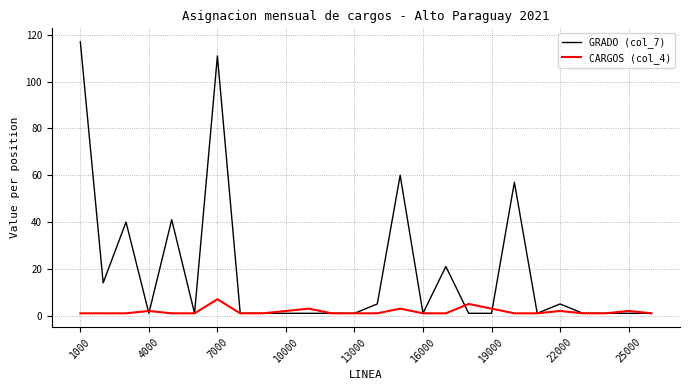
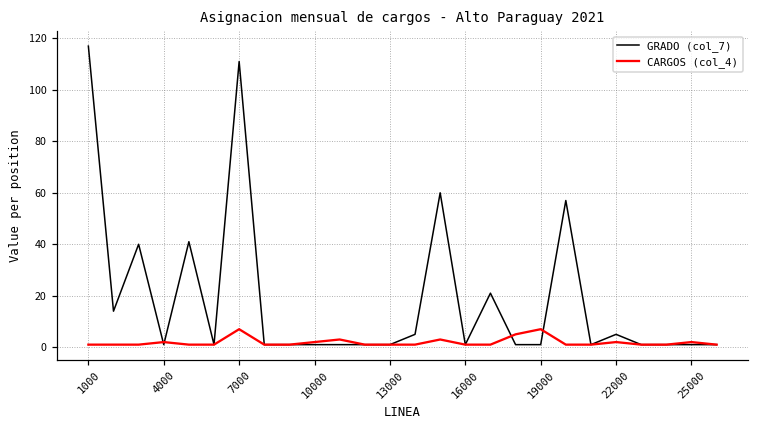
  {
    "GRADO (col_7)": {
      "1000": 117,
      "7000": 111,
      "19000": 1,
      "22000": 5
    },
    "CARGOS (col_4)": {
      "1000": 1,
      "7000": 7,
-     "19000": 3,
+     "19000": 7,
      "22000": 2
    }
  }
